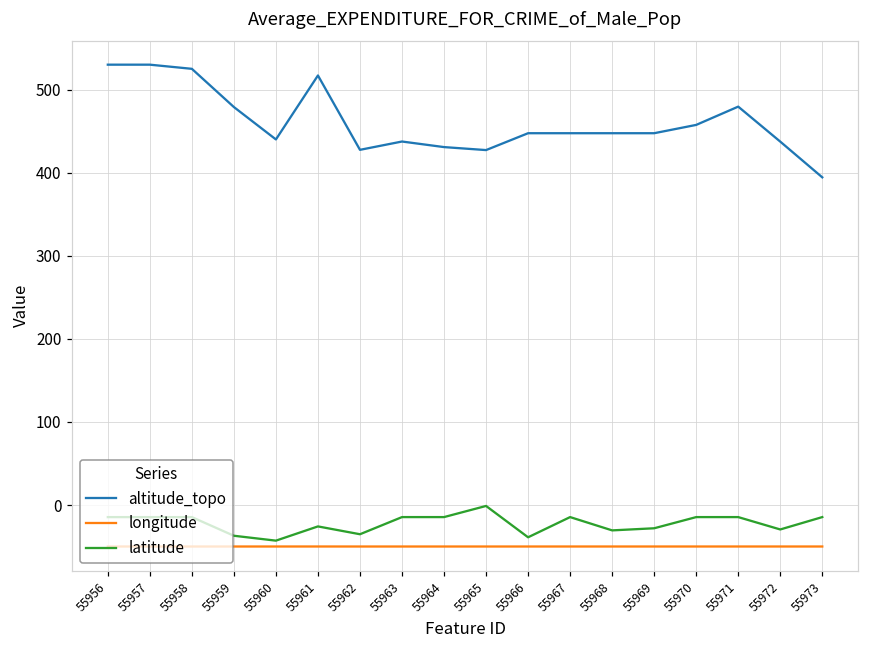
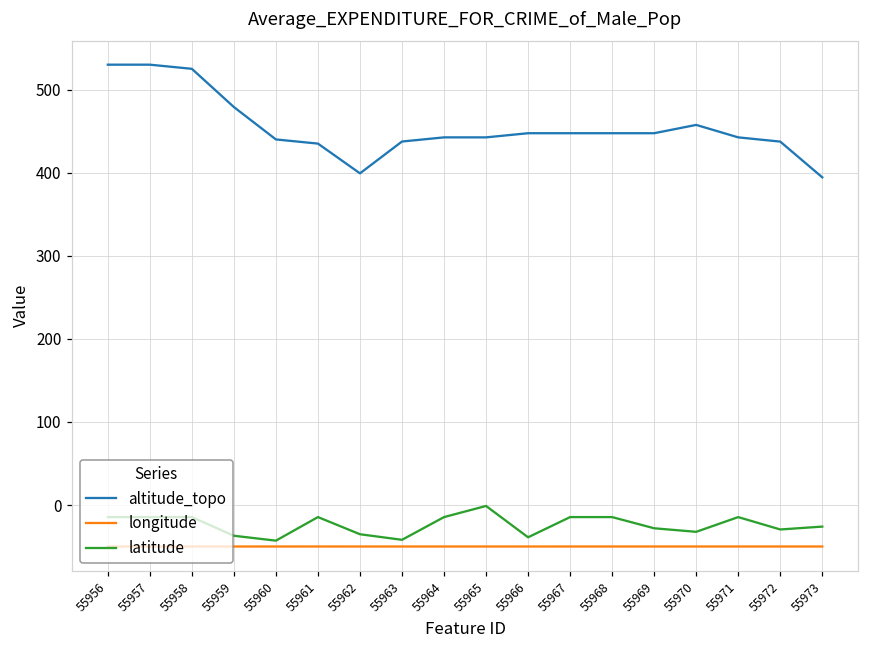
  {
    "altitude_topo": {
      "55956": 530,
      "55957": 530,
      "55958": 530,
      "55959": 480,
      "55960": 440,
-     "55961": 520,
-     "55962": 430,
+     "55961": 440,
+     "55962": 400,
      "55963": 440,
-     "55964": 430,
-     "55965": 430,
+     "55964": 440,
+     "55965": 440,
      "55966": 450,
      "55967": 450,
      "55968": 450,
      "55969": 450,
      "55970": 460,
-     "55971": 480,
+     "55971": 440,
      "55972": 440,
      "55973": 390
    },
    "longitude": {
      "55959": -50,
      "55960": -50,
      "55961": -50,
      "55962": -50,
      "55963": -50,
      "55964": -50,
      "55965": -50,
      "55966": -50,
      "55967": -50,
      "55968": -50,
      "55969": -50,
      "55970": -50,
      "55971": -50,
      "55972": -50,
      "55973": -50
    },
    "latitude": {
      "55959": -40,
      "55960": -40,
-     "55961": -30,
+     "55961": -10,
      "55962": -40,
-     "55963": -10,
+     "55963": -40,
      "55964": -10,
      "55965": 0,
      "55966": -40,
      "55967": -10,
-     "55968": -30,
+     "55968": -10,
      "55969": -30,
-     "55970": -10,
+     "55970": -30,
      "55971": -10,
      "55972": -30,
-     "55973": -10
+     "55973": -30
    }
  }
